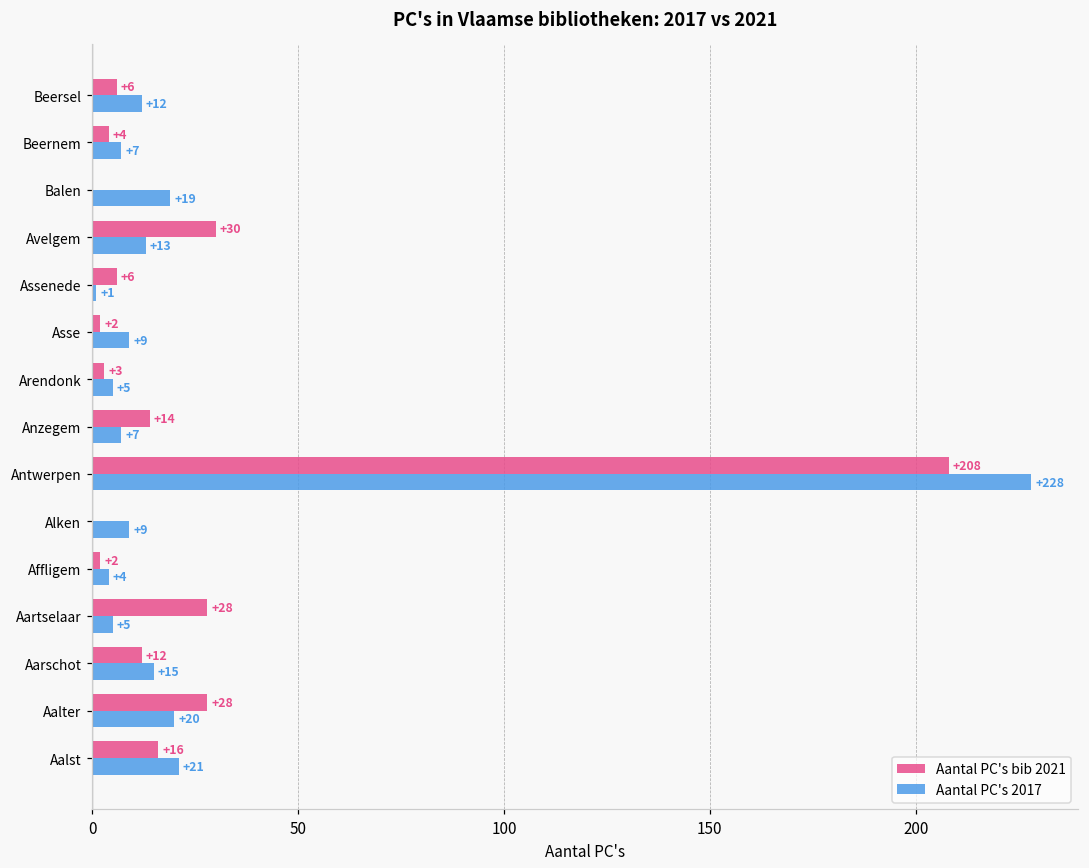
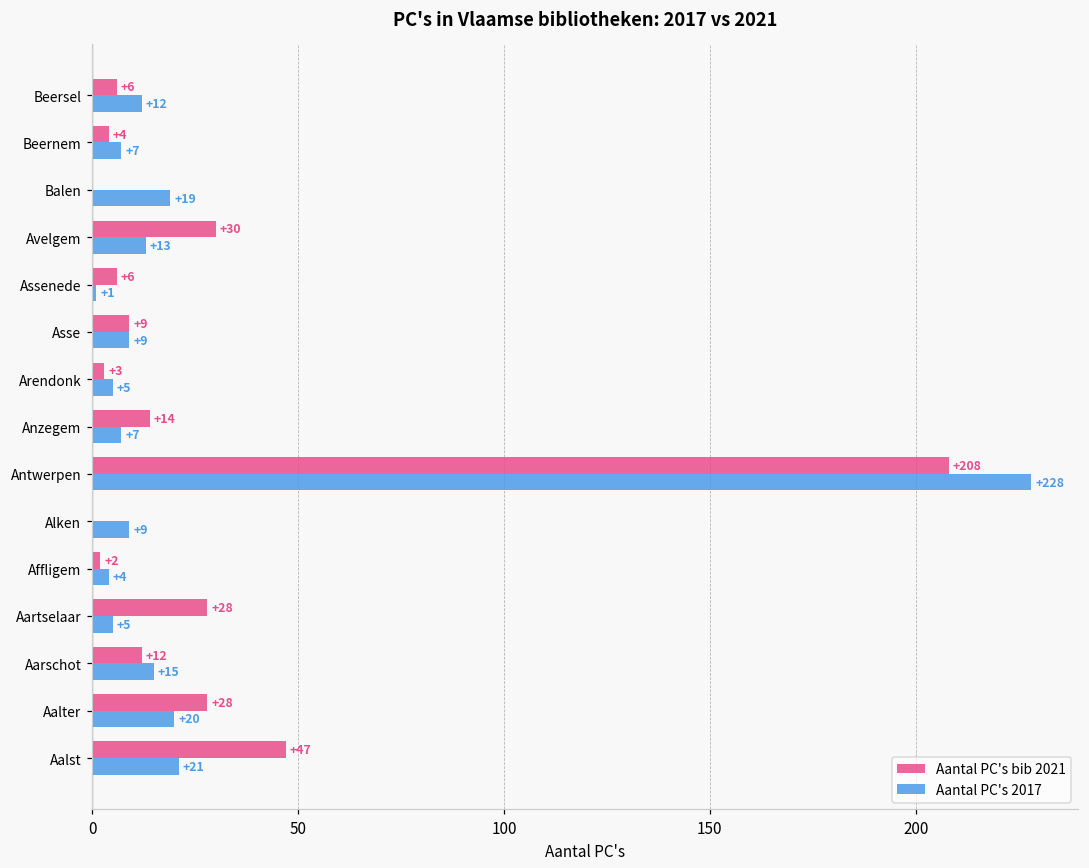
  {
    "Aantal PC's bib 2021": {
      "Beersel": "+6",
      "Beernem": "+4",
      "Avelgem": "+30",
      "Assenede": "+6",
-     "Asse": "+2",
+     "Asse": "+9",
      "Arendonk": "+3",
      "Anzegem": "+14",
      "Antwerpen": "+208",
      "Affligem": "+2",
      "Aartselaar": "+28",
      "Aarschot": "+12",
      "Aalter": "+28",
-     "Aalst": "+16"
+     "Aalst": "+47"
    },
    "Aantal PC's 2017": {
      "Beersel": "+12",
      "Beernem": "+7",
      "Balen": "+19",
      "Avelgem": "+13",
      "Assenede": "+1",
      "Asse": "+9",
      "Arendonk": "+5",
      "Anzegem": "+7",
      "Antwerpen": "+228",
      "Alken": "+9",
      "Affligem": "+4",
      "Aartselaar": "+5",
      "Aarschot": "+15",
      "Aalter": "+20",
      "Aalst": "+21"
    }
  }
